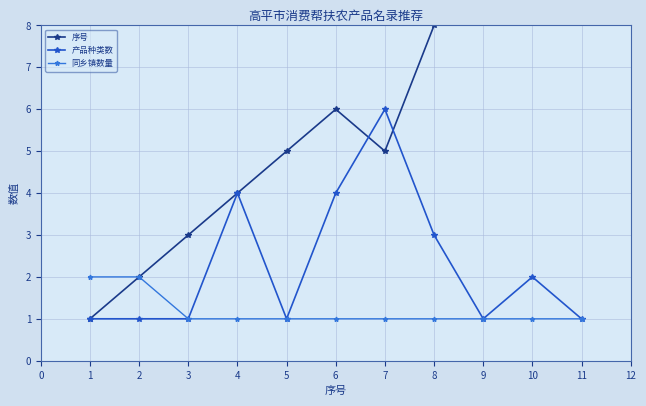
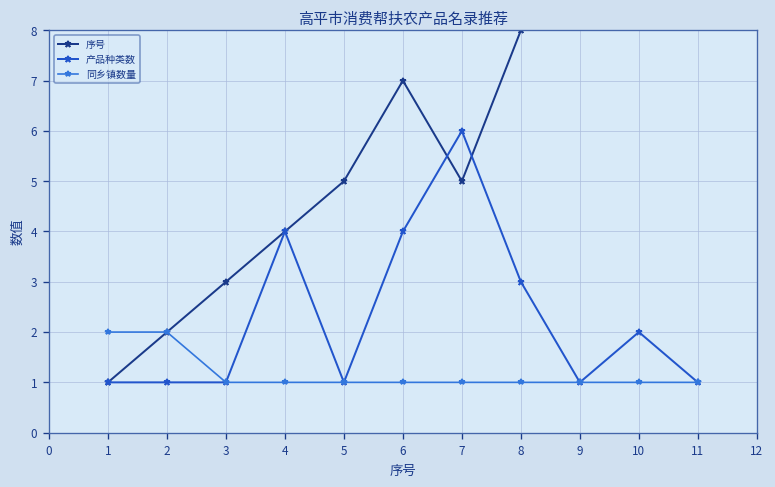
  {
    "序号": {
      "3": 3,
      "5": 5,
-     "6": 6,
+     "6": 7,
      "7": 5,
      "8": 8
    }
  }
